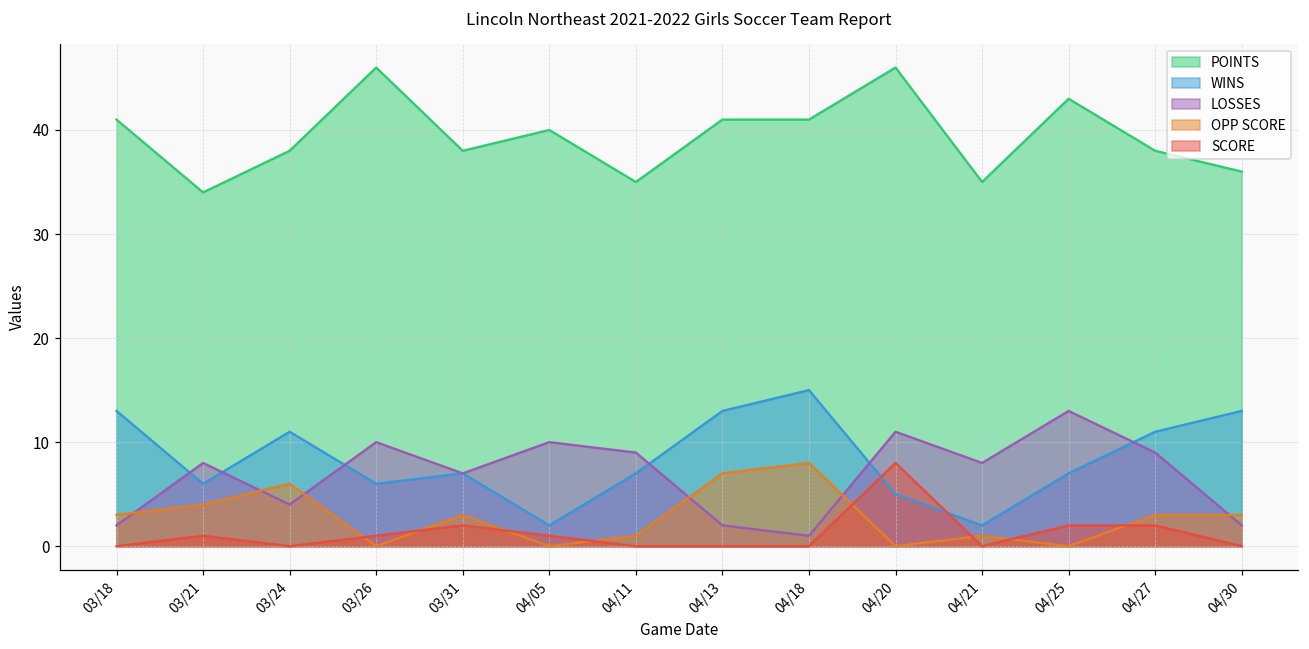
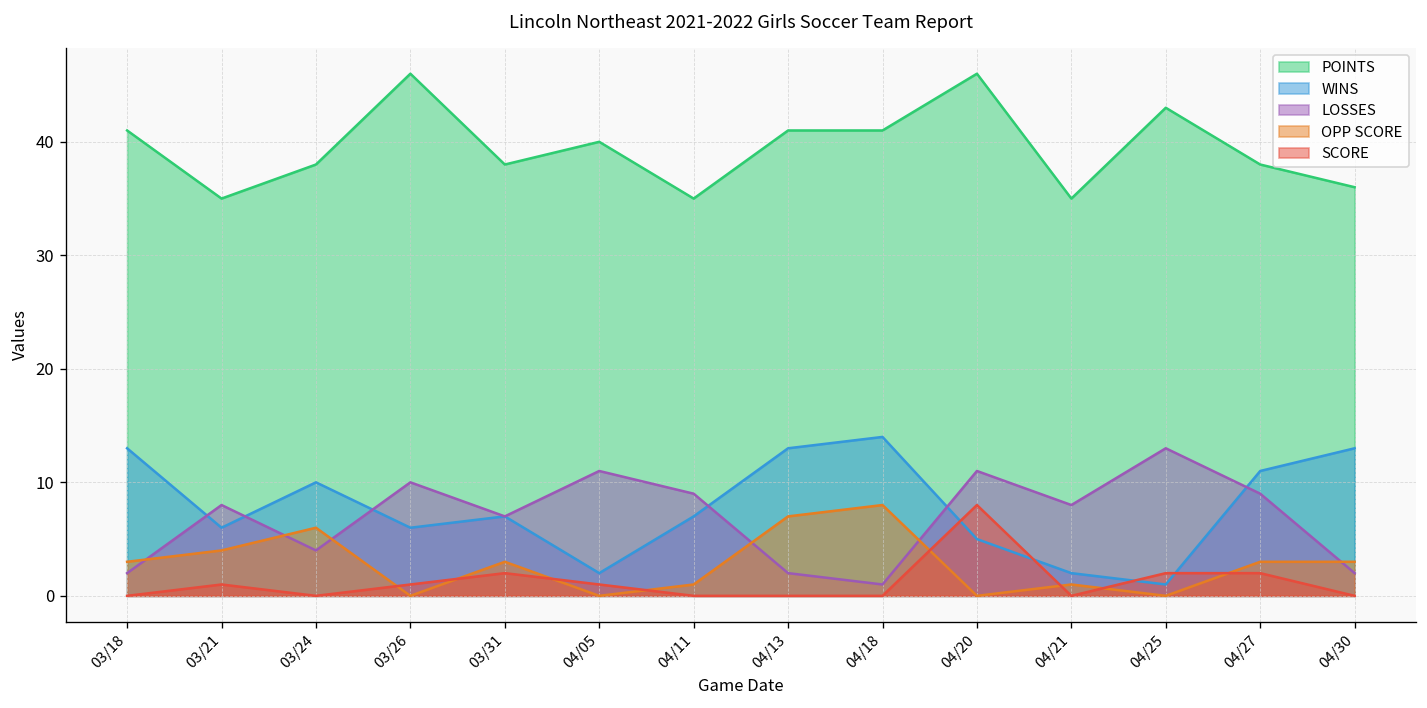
  {
    "POINTS": {
      "03/18": 41,
-     "03/21": 34,
+     "03/21": 35,
      "03/24": 38,
      "03/26": 46,
      "03/31": 38,
      "04/05": 40,
      "04/11": 35,
      "04/13": 41,
      "04/18": 41,
      "04/20": 46,
      "04/21": 35,
      "04/25": 43,
      "04/27": 38,
      "04/30": 36
    },
    "WINS": {
      "03/18": 13,
      "03/21": 6,
-     "03/24": 11,
+     "03/24": 10,
      "03/26": 6,
      "04/05": 2,
      "04/11": 7,
      "04/13": 13,
-     "04/18": 15,
+     "04/18": 14,
      "04/20": 5,
      "04/21": 2,
-     "04/25": 7,
+     "04/25": 1,
      "04/27": 11,
      "04/30": 13
    },
    "LOSSES": {
      "03/18": 2,
      "03/21": 8,
      "03/24": 4,
      "03/26": 10,
-     "04/05": 10,
+     "04/05": 11,
      "04/11": 9,
      "04/13": 2,
      "04/18": 1,
      "04/20": 11,
      "04/21": 8,
      "04/25": 13,
      "04/27": 9,
      "04/30": 2
    }
  }
